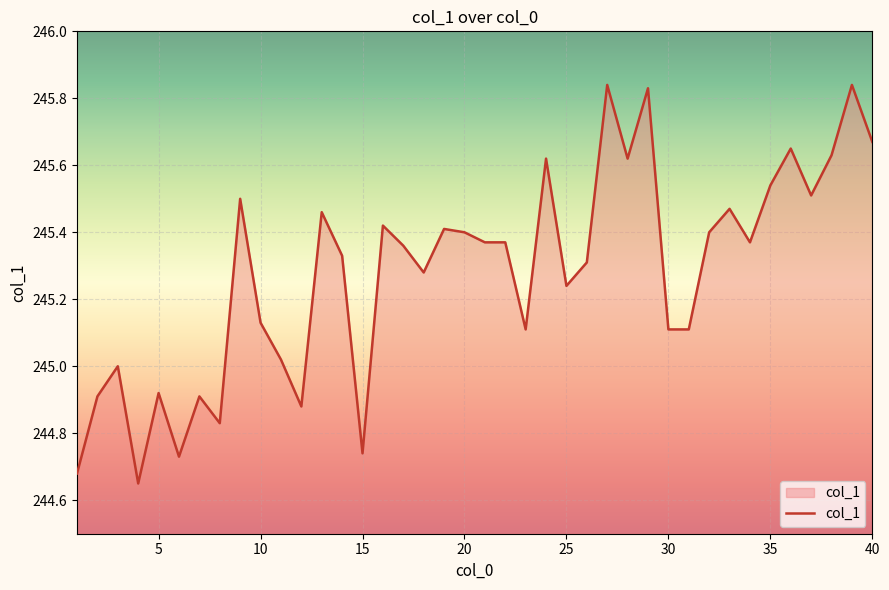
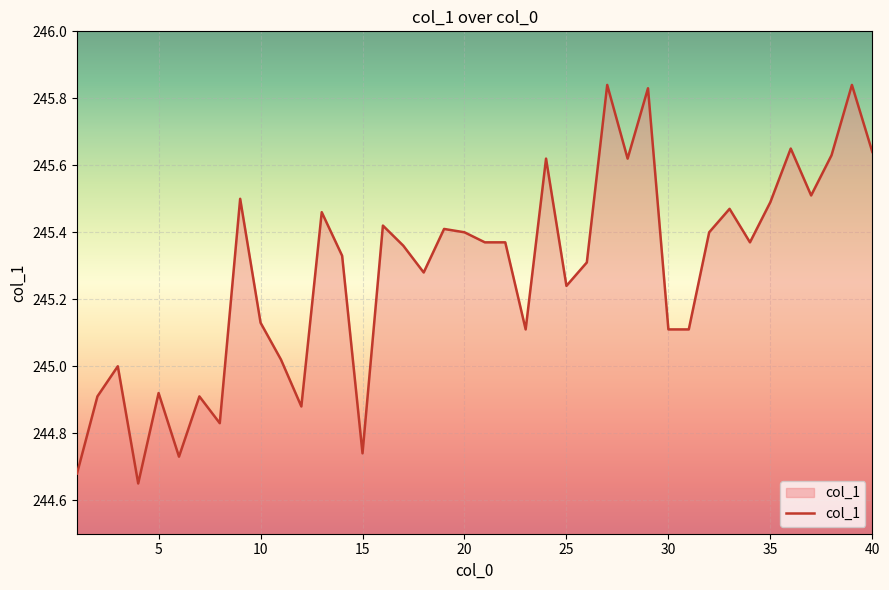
  {
    "5": 244.92,
    "10": 245.13,
    "15": 244.74,
    "20": 245.40,
    "25": 245.24,
    "30": 245.11,
-   "35": 245.54,
-   "40": 245.67
+   "35": 245.49,
+   "40": 245.64
  }
